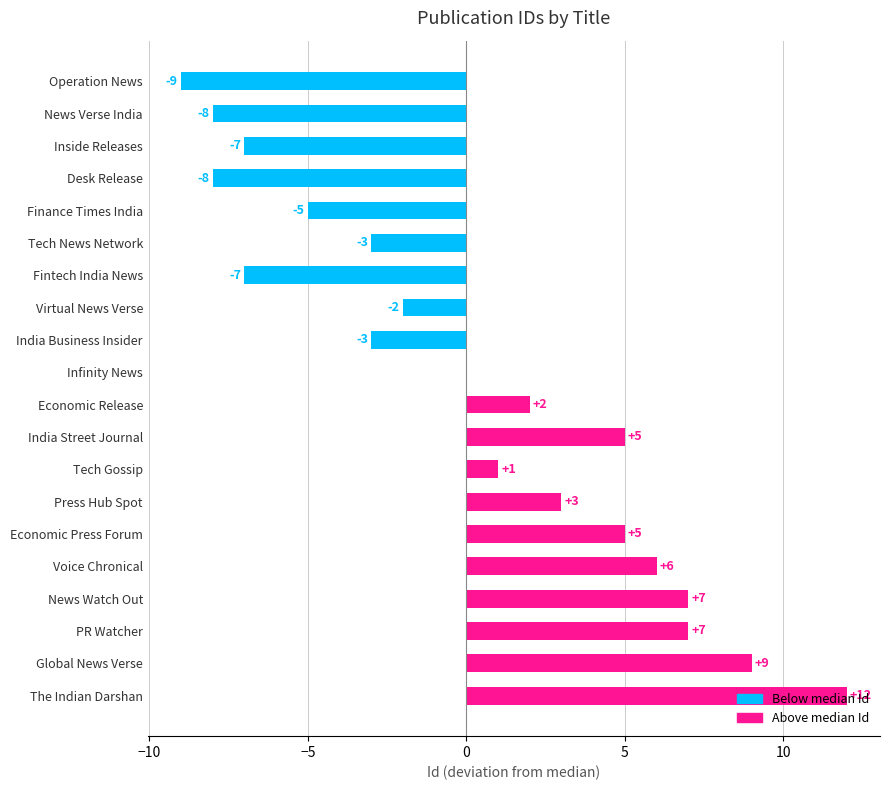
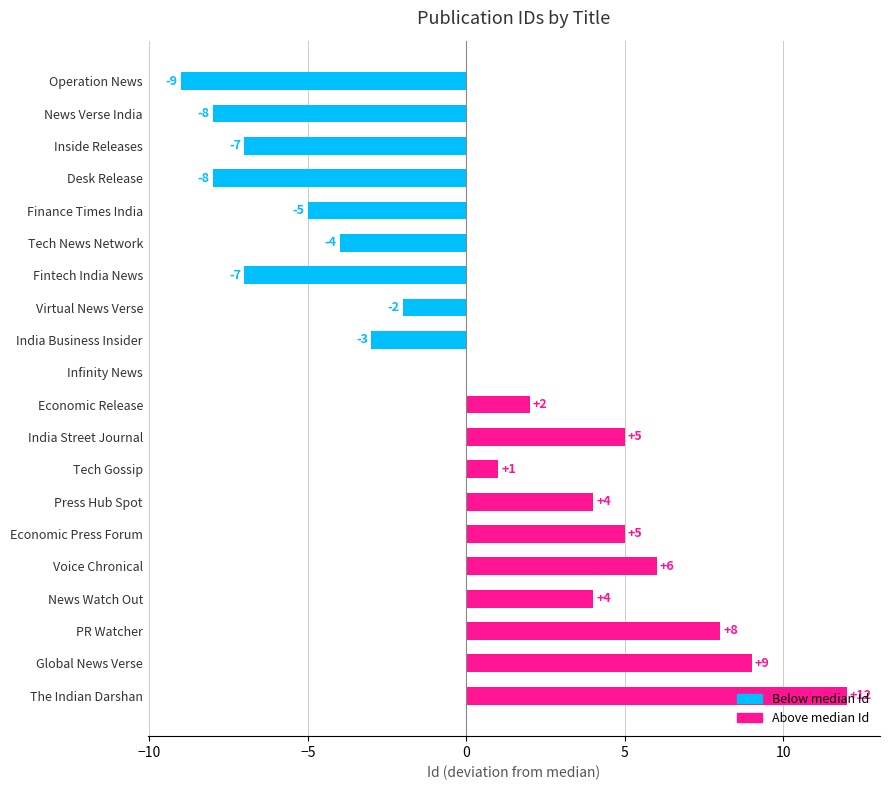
  {
    "Operation News": "-9",
    "News Verse India": "-8",
    "Inside Releases": "-7",
    "Desk Release": "-8",
    "Finance Times India": "-5",
-   "Tech News Network": "-3",
+   "Tech News Network": "-4",
    "Fintech India News": "-7",
    "Virtual News Verse": "-2",
    "India Business Insider": "-3",
    "Economic Release": "+2",
    "India Street Journal": "+5",
    "Tech Gossip": "+1",
-   "Press Hub Spot": "+3",
+   "Press Hub Spot": "+4",
    "Economic Press Forum": "+5",
    "Voice Chronical": "+6",
-   "News Watch Out": "+7",
-   "PR Watcher": "+7",
+   "News Watch Out": "+4",
+   "PR Watcher": "+8",
    "Global News Verse": "+9",
    "The Indian Darshan": "+12"
  }
